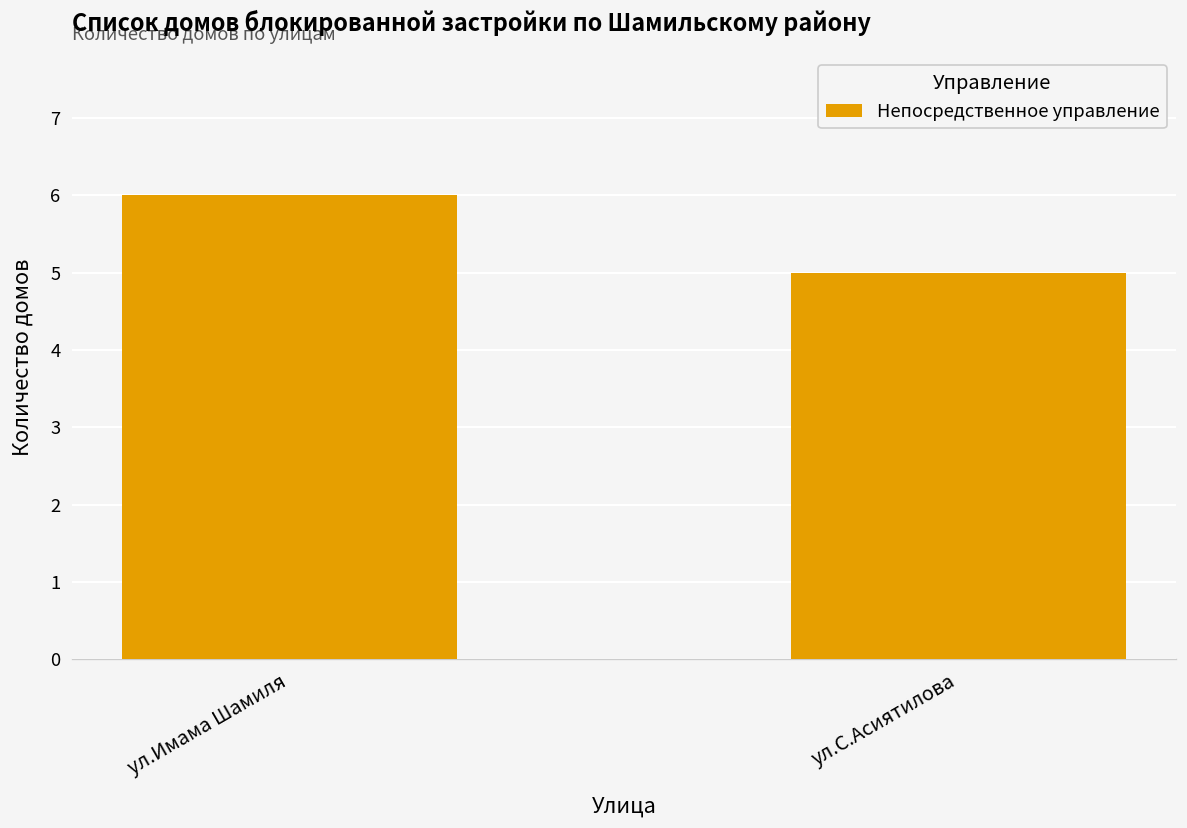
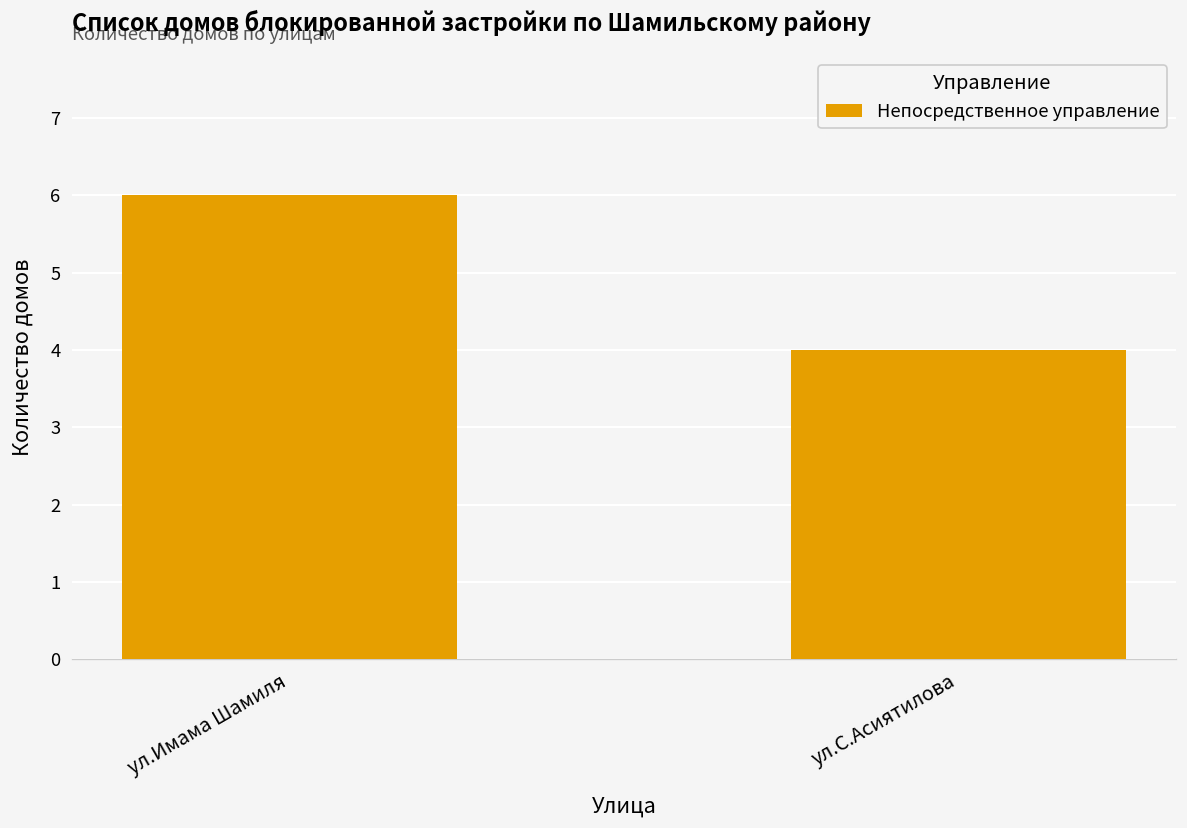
  {
    "ул.Имама Шамиля": 6,
-   "ул.С.Асиятилова": 5
+   "ул.С.Асиятилова": 4
  }
